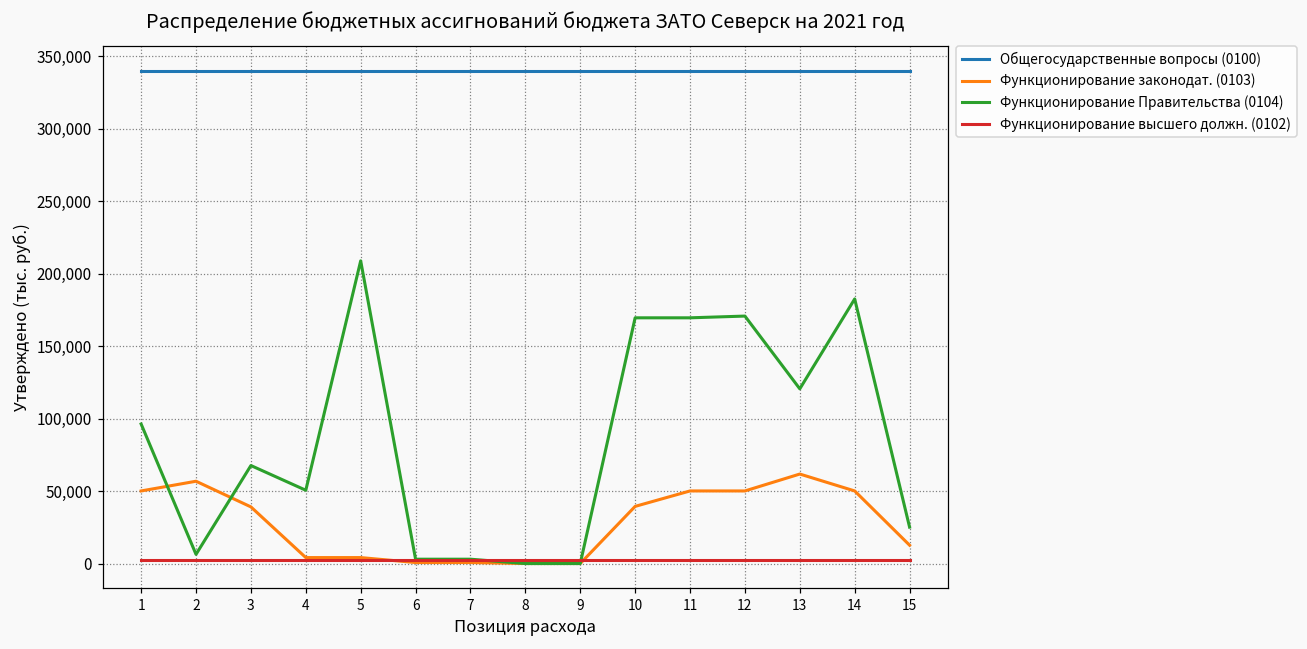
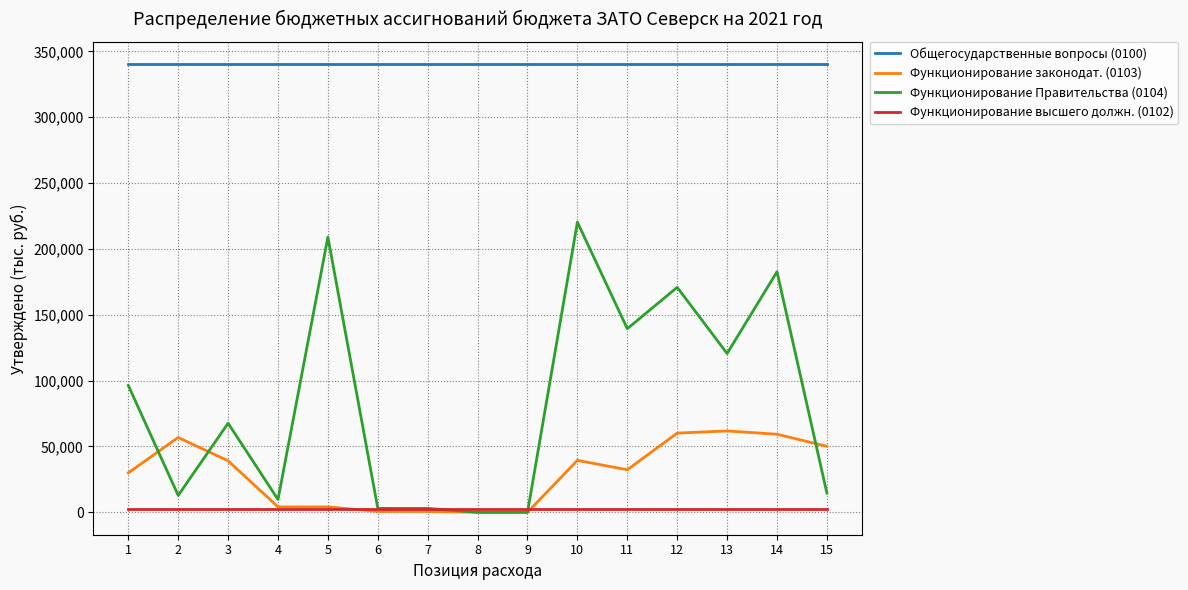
  {
    "Общегосударственные вопросы (0100)": {
      "1": "340,000",
      "2": "340,000",
      "3": "340,000",
      "4": "340,000",
      "5": "340,000",
      "6": "340,000",
      "7": "340,000",
      "8": "340,000",
      "9": "340,000",
      "10": "340,000",
      "11": "340,000",
      "12": "340,000",
      "13": "340,000",
      "14": "340,000",
      "15": "340,000"
    },
    "Функционирование законодат. (0103)": {
-     "1": "50,000",
+     "1": "30,000",
      "2": "57,000",
      "3": "39,000",
      "6": "1,000",
      "7": "1,000",
      "10": "39,000",
-     "11": "50,000",
-     "12": "50,000",
+     "11": "32,000",
+     "12": "60,000",
      "13": "62,000",
-     "14": "50,000",
-     "15": "13,000"
+     "14": "59,000",
+     "15": "50,000"
    },
    "Функционирование Правительства (0104)": {
      "1": "96,000",
-     "2": "6,000",
+     "2": "13,000",
      "3": "68,000",
-     "4": "51,000",
+     "4": "10,000",
      "5": "209,000",
-     "10": "170,000",
-     "11": "170,000",
+     "10": "220,000",
+     "11": "139,000",
      "12": "171,000",
      "13": "121,000",
      "14": "183,000",
-     "15": "25,000"
+     "15": "15,000"
    },
    "Функционирование высшего должн. (0102)": {
      "1": "3,000",
      "2": "3,000",
      "3": "3,000",
      "8": "3,000",
      "9": "3,000",
      "10": "3,000",
      "11": "3,000",
      "12": "3,000",
      "13": "3,000",
      "14": "3,000",
      "15": "3,000"
    }
  }
